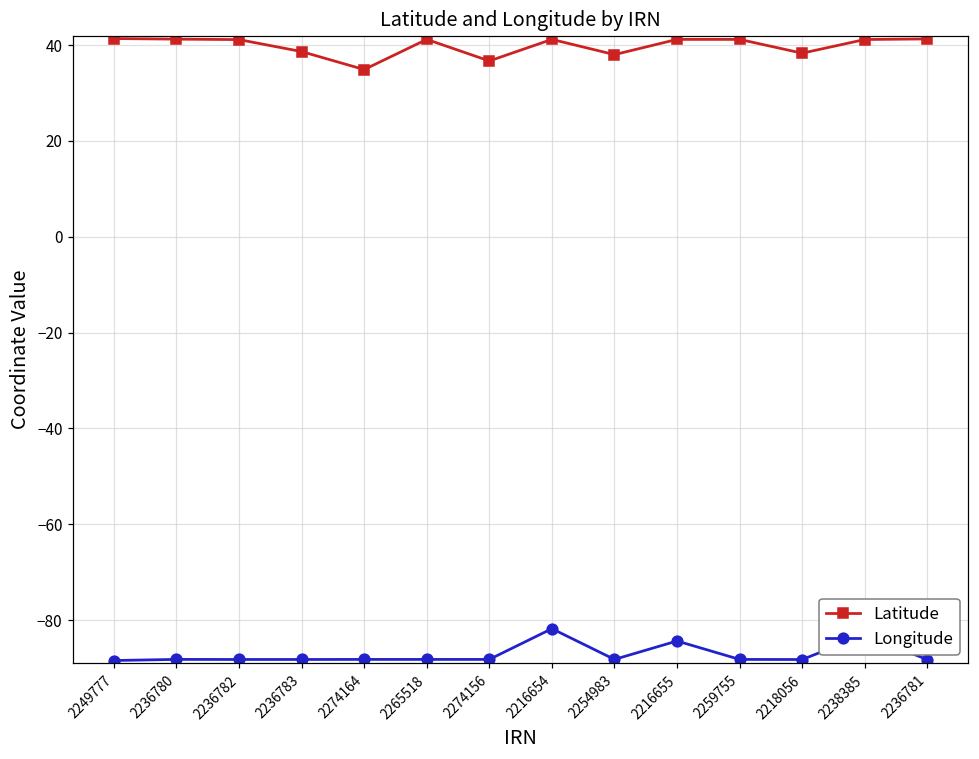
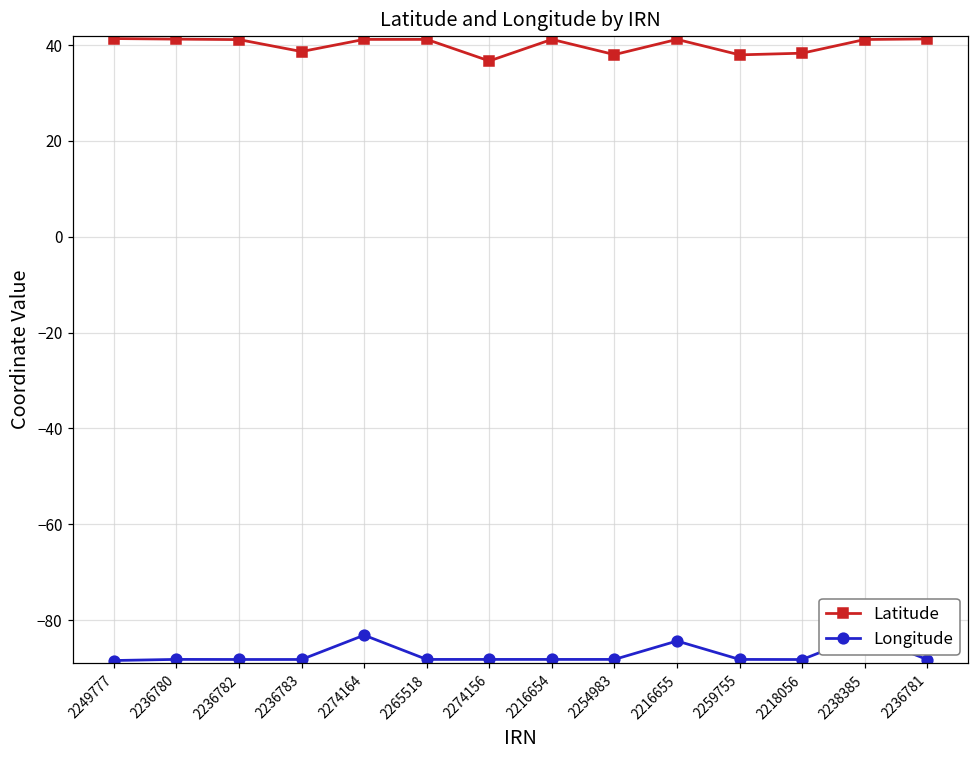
  {
    "Latitude": {
      "2249777": 41,
      "2236780": 41,
      "2236782": 41,
      "2236783": 39,
-     "2274164": 35,
+     "2274164": 41,
      "2265518": 41,
      "2274156": 37,
      "2216654": 41,
      "2254983": 38,
      "2216655": 41,
-     "2259755": 41,
+     "2259755": 38,
      "2218056": 38,
      "2238385": 41,
      "2236781": 41
    },
    "Longitude": {
      "2249777": -88,
      "2236780": -88,
      "2236782": -88,
      "2236783": -88,
-     "2274164": -88,
+     "2274164": -83,
      "2265518": -88,
      "2274156": -88,
-     "2216654": -82,
+     "2216654": -88,
      "2254983": -88,
      "2216655": -84,
      "2259755": -88,
      "2218056": -88,
      "2236781": -88
    }
  }
